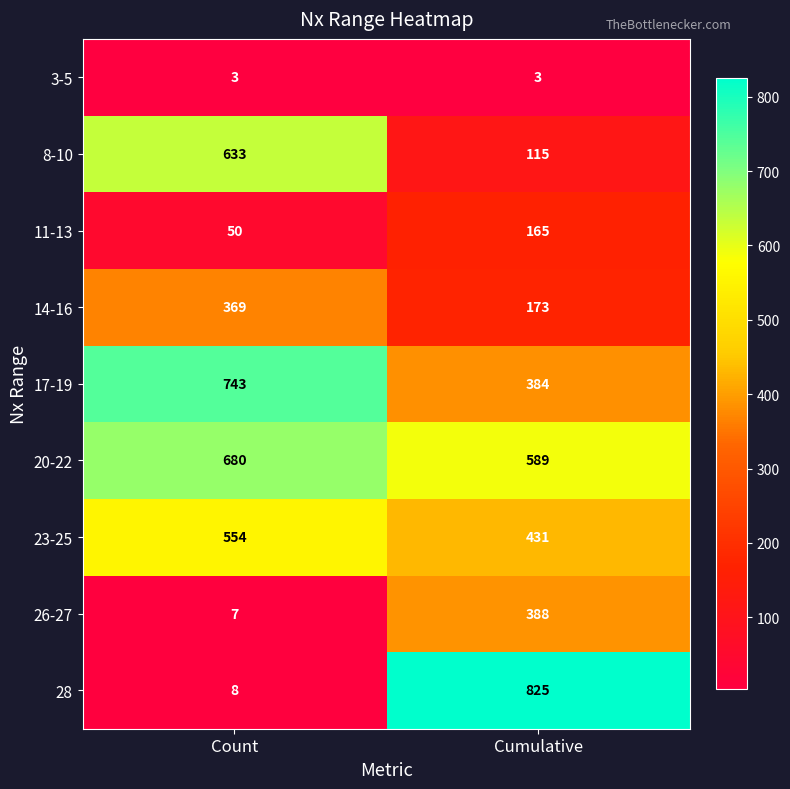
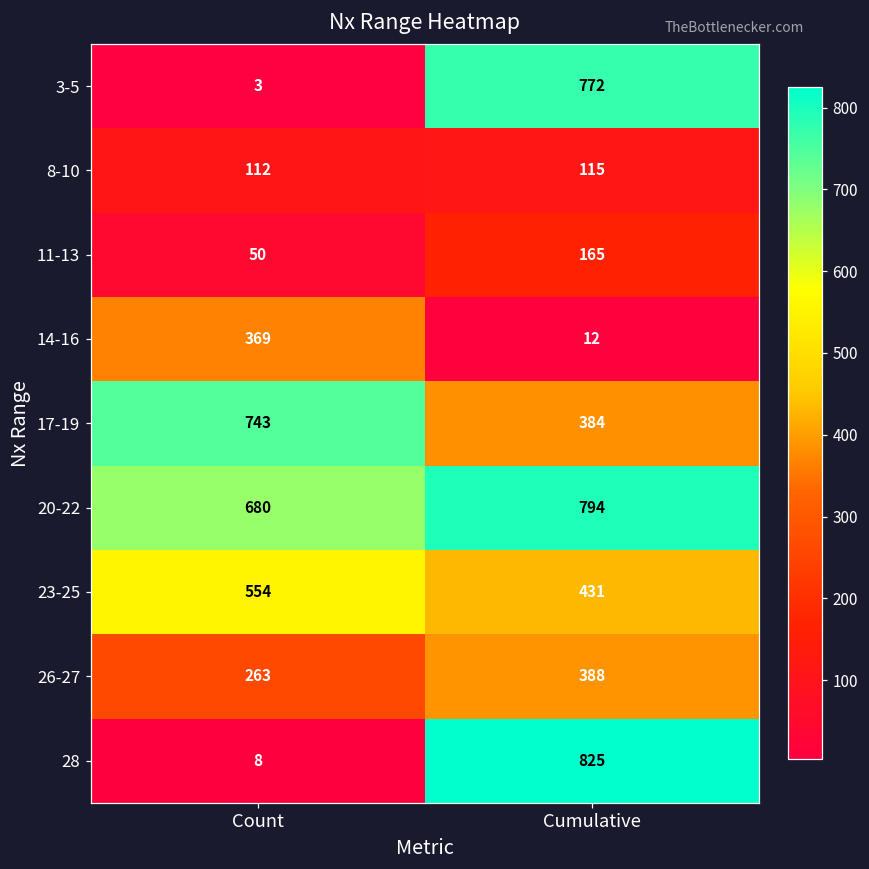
  {
    "3-5": {
      "Count": 3,
-     "Cumulative": 3
+     "Cumulative": 772
    },
    "8-10": {
-     "Count": 633,
+     "Count": 112,
      "Cumulative": 115
    },
    "11-13": {
      "Count": 50,
      "Cumulative": 165
    },
    "14-16": {
      "Count": 369,
-     "Cumulative": 173
+     "Cumulative": 12
    },
    "17-19": {
      "Count": 743,
      "Cumulative": 384
    },
    "20-22": {
      "Count": 680,
-     "Cumulative": 589
+     "Cumulative": 794
    },
    "23-25": {
      "Count": 554,
      "Cumulative": 431
    },
    "26-27": {
-     "Count": 7,
+     "Count": 263,
      "Cumulative": 388
    },
    "28": {
      "Count": 8,
      "Cumulative": 825
    }
  }
